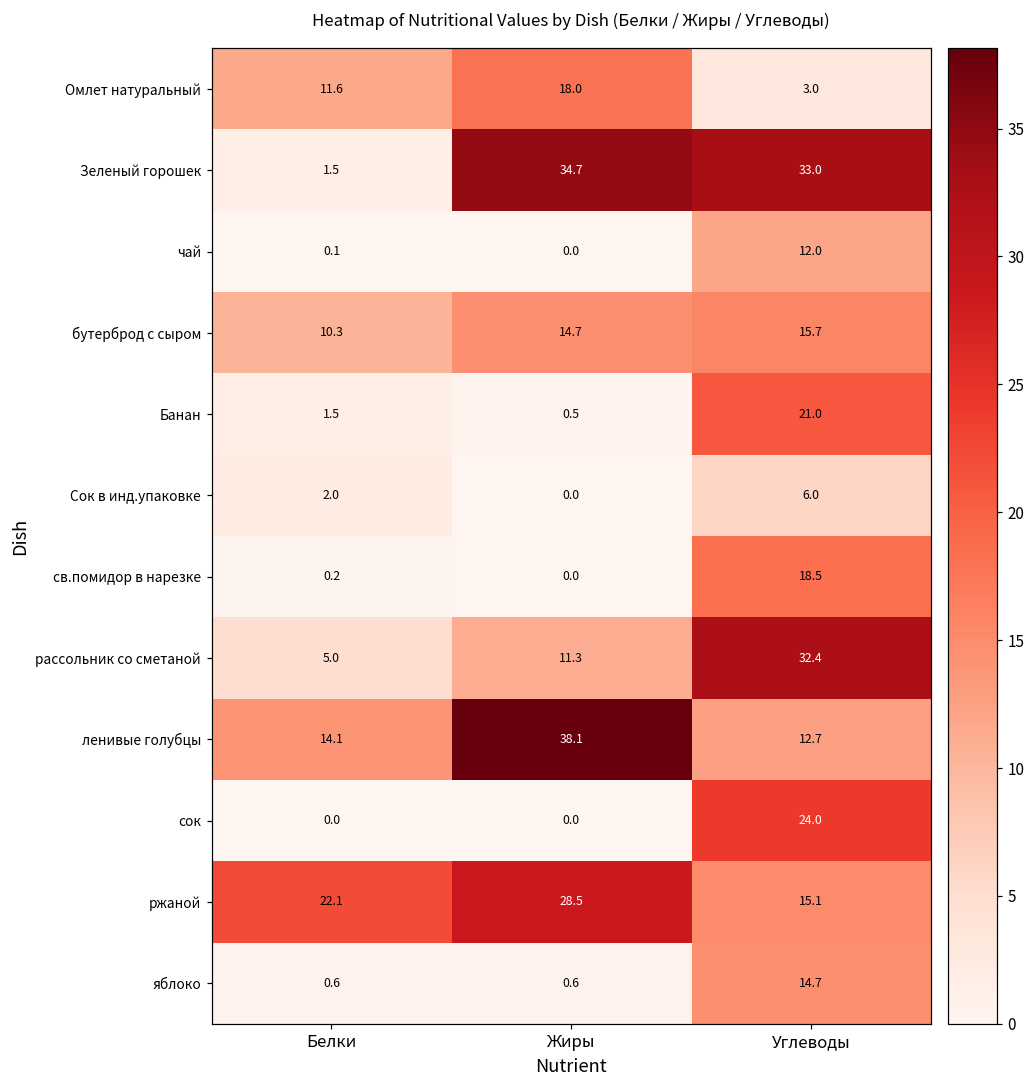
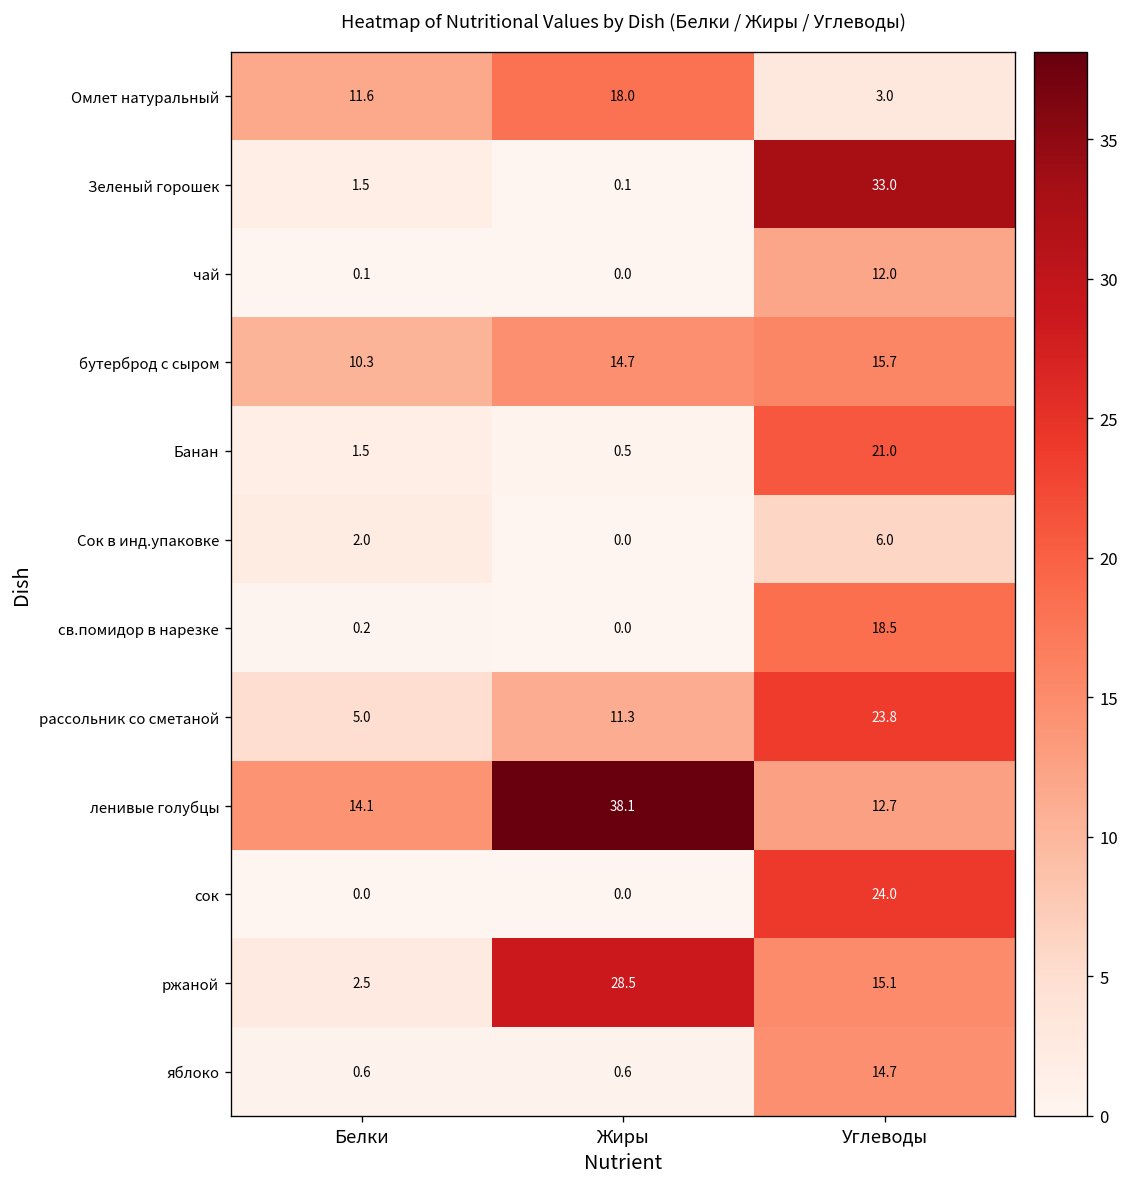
  {
    "Омлет натуральный": {
      "Белки": 11.6,
      "Жиры": 18.0,
      "Углеводы": 3.0
    },
    "Зеленый горошек": {
      "Белки": 1.5,
-     "Жиры": 34.7,
+     "Жиры": 0.1,
      "Углеводы": 33.0
    },
    "чай": {
      "Белки": 0.1,
      "Жиры": 0.0,
      "Углеводы": 12.0
    },
    "бутерброд с сыром": {
      "Белки": 10.3,
      "Жиры": 14.7,
      "Углеводы": 15.7
    },
    "Банан": {
      "Белки": 1.5,
      "Жиры": 0.5,
      "Углеводы": 21.0
    },
    "Сок в инд.упаковке": {
      "Белки": 2.0,
      "Жиры": 0.0,
      "Углеводы": 6.0
    },
    "св.помидор в нарезке": {
      "Белки": 0.2,
      "Жиры": 0.0,
      "Углеводы": 18.5
    },
    "рассольник со сметаной": {
      "Белки": 5.0,
      "Жиры": 11.3,
-     "Углеводы": 32.4
+     "Углеводы": 23.8
    },
    "ленивые голубцы": {
      "Белки": 14.1,
      "Жиры": 38.1,
      "Углеводы": 12.7
    },
    "сок": {
      "Белки": 0.0,
      "Жиры": 0.0,
      "Углеводы": 24.0
    },
    "ржаной": {
-     "Белки": 22.1,
+     "Белки": 2.5,
      "Жиры": 28.5,
      "Углеводы": 15.1
    },
    "яблоко": {
      "Белки": 0.6,
      "Жиры": 0.6,
      "Углеводы": 14.7
    }
  }
